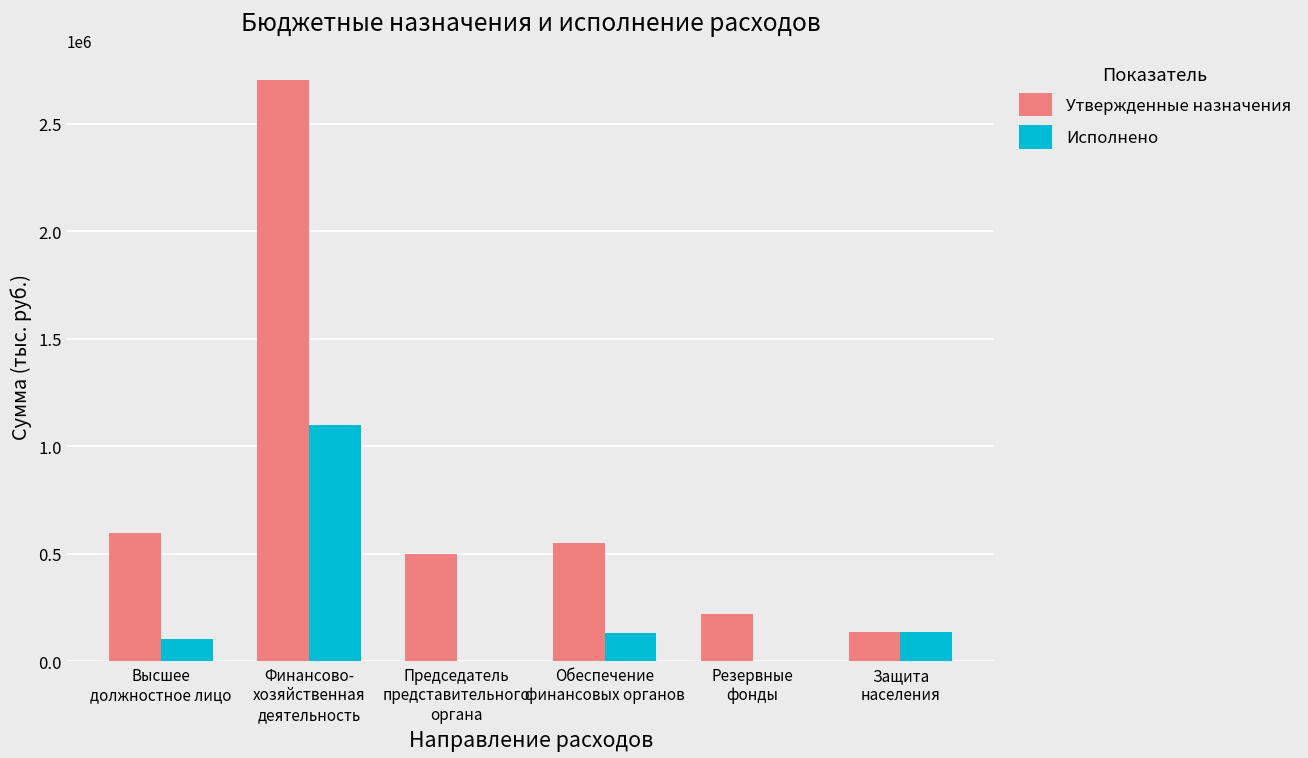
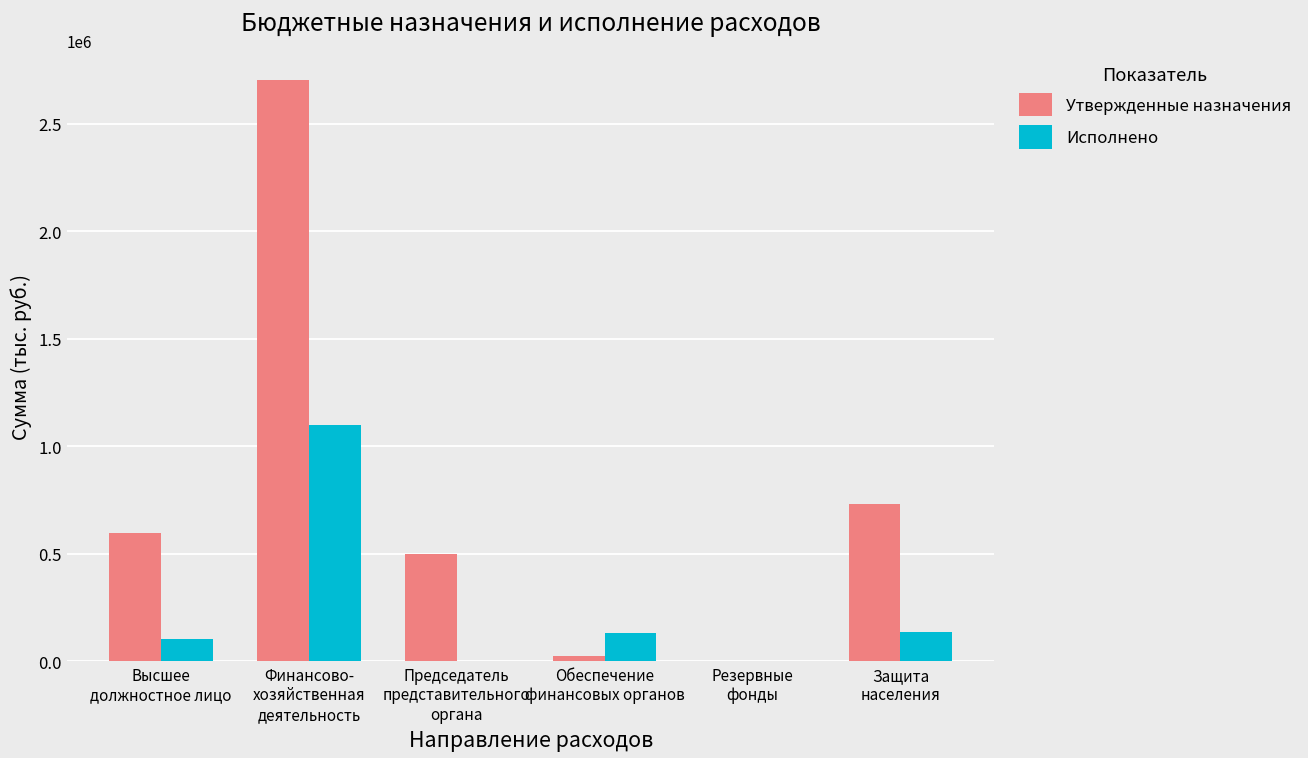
  {
    "Утвержденные назначения": {
      "Высшее должностное лицо": 600000,
      "Финансово- хозяйственная деятельность": 2700000,
      "Председатель представительного органа": 500000,
-     "Обеспечение финансовых органов": 550000,
-     "Резервные фонды": 220000,
-     "Защита населения": 130000
+     "Обеспечение финансовых органов": 20000,
+     "Резервные фонды": 0,
+     "Защита населения": 730000
    },
    "Исполнено": {
      "Высшее должностное лицо": 100000,
      "Финансово- хозяйственная деятельность": 1100000,
      "Председатель представительного органа": 0,
      "Обеспечение финансовых органов": 130000,
      "Резервные фонды": 0,
      "Защита населения": 140000
    }
  }
